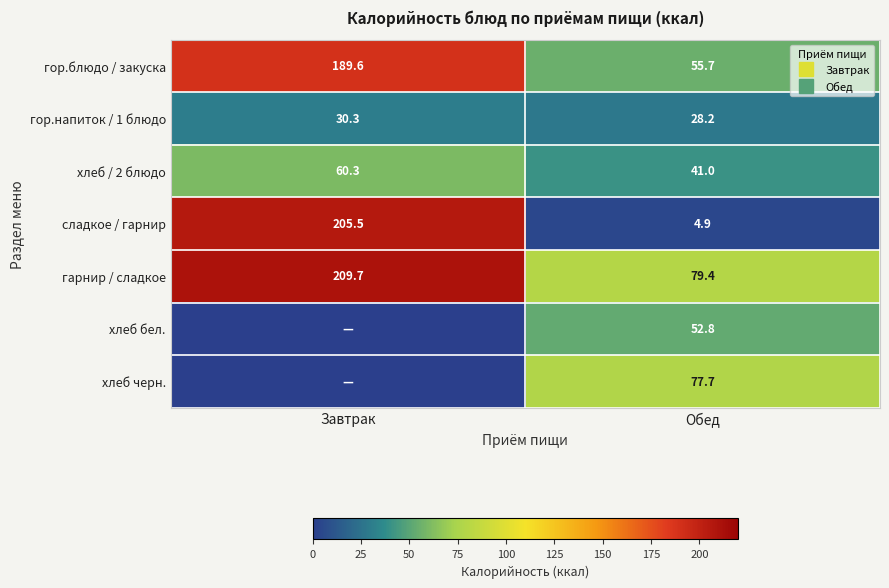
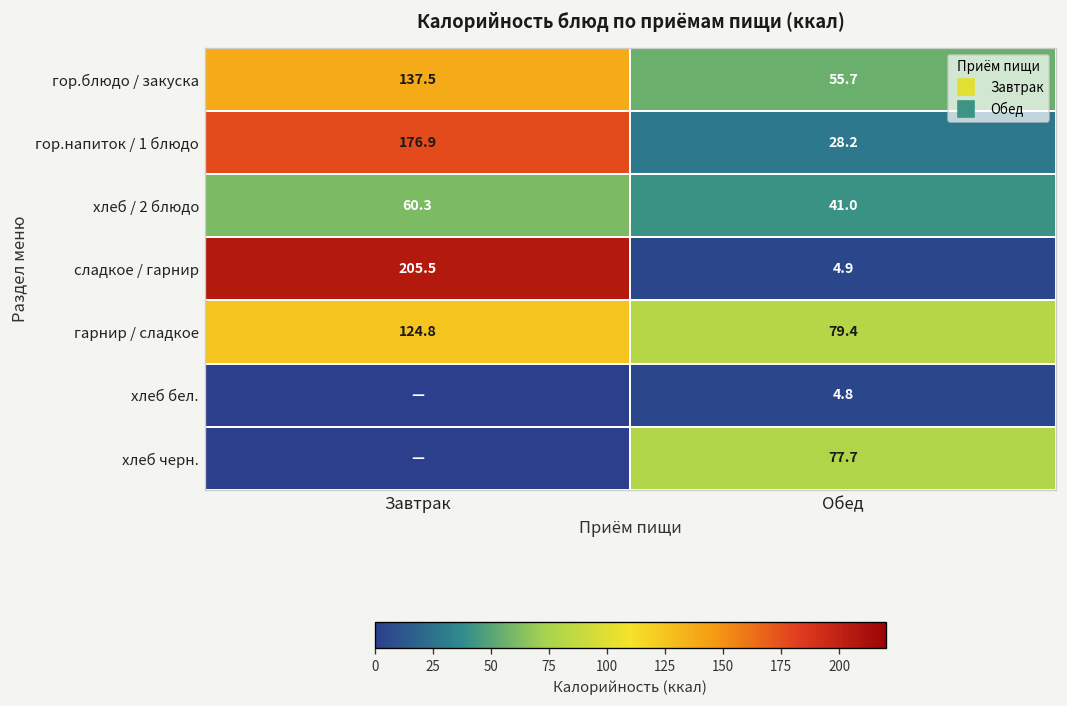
  {
    "гор.блюдо / закуска": {
-     "Завтрак": 189.6,
+     "Завтрак": 137.5,
      "Обед": 55.7
    },
    "гор.напиток / 1 блюдо": {
-     "Завтрак": 30.3,
+     "Завтрак": 176.9,
      "Обед": 28.2
    },
    "хлеб / 2 блюдо": {
      "Завтрак": 60.3,
      "Обед": 41.0
    },
    "сладкое / гарнир": {
      "Завтрак": 205.5,
      "Обед": 4.9
    },
    "гарнир / сладкое": {
-     "Завтрак": 209.7,
+     "Завтрак": 124.8,
      "Обед": 79.4
    },
    "хлеб бел.": {
-     "Обед": 52.8
+     "Обед": 4.8
    },
    "хлеб черн.": {
      "Обед": 77.7
    }
  }
